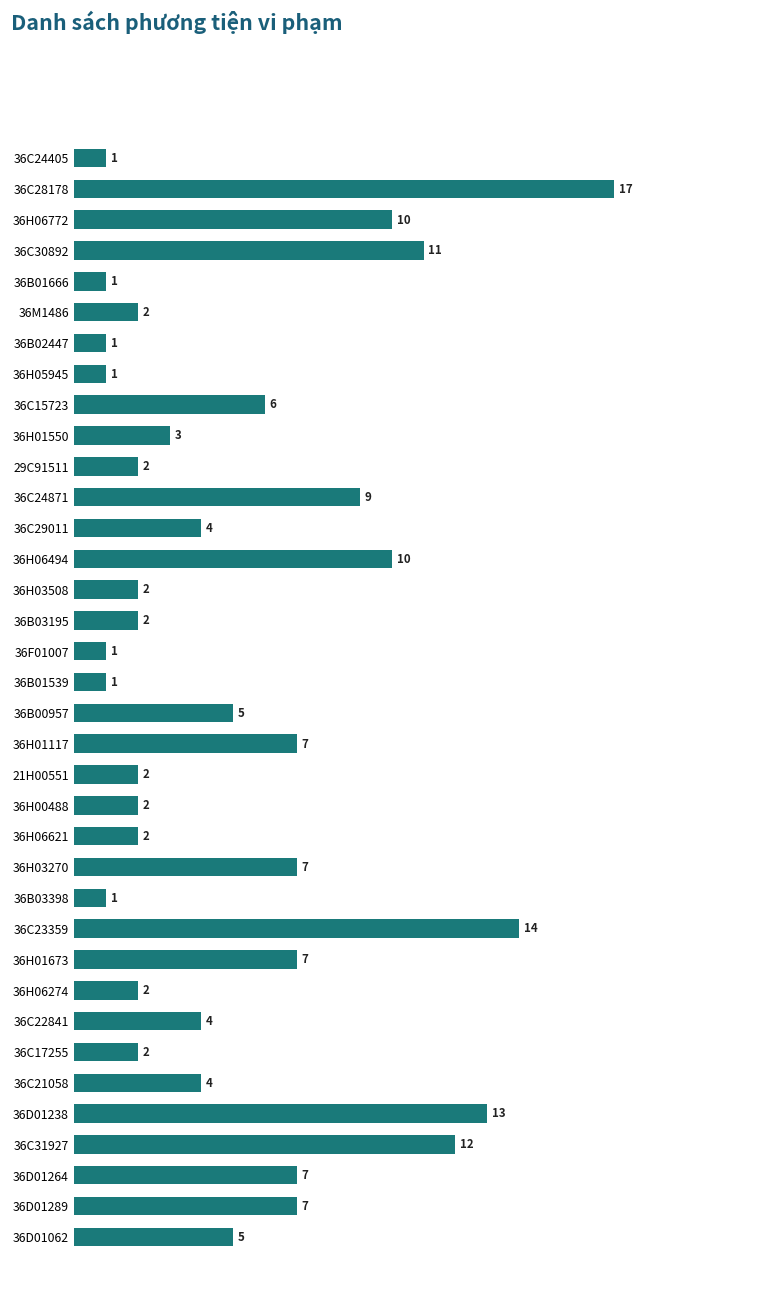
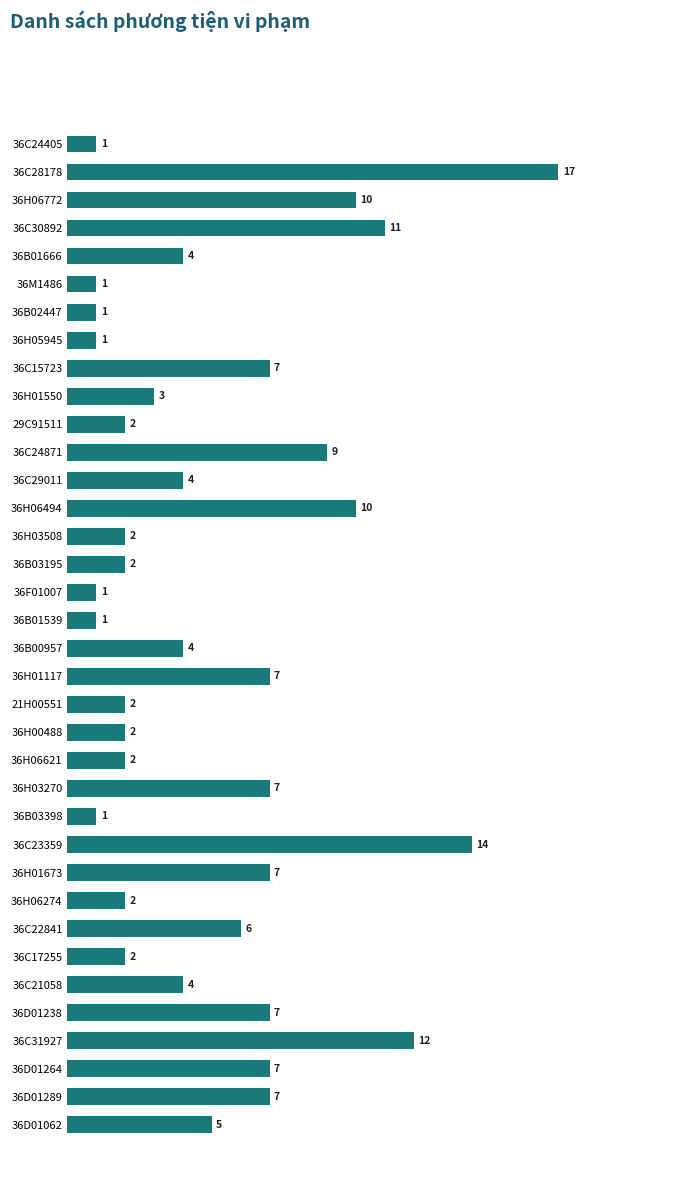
  {
    "36C24405": 1,
    "36C28178": 17,
    "36H06772": 10,
    "36C30892": 11,
-   "36B01666": 1,
-   "36M1486": 2,
+   "36B01666": 4,
+   "36M1486": 1,
    "36B02447": 1,
    "36H05945": 1,
-   "36C15723": 6,
+   "36C15723": 7,
    "36H01550": 3,
    "29C91511": 2,
    "36C24871": 9,
    "36C29011": 4,
    "36H06494": 10,
    "36H03508": 2,
    "36B03195": 2,
    "36F01007": 1,
    "36B01539": 1,
-   "36B00957": 5,
+   "36B00957": 4,
    "36H01117": 7,
    "21H00551": 2,
    "36H00488": 2,
    "36H06621": 2,
    "36H03270": 7,
    "36B03398": 1,
    "36C23359": 14,
    "36H01673": 7,
    "36H06274": 2,
-   "36C22841": 4,
+   "36C22841": 6,
    "36C17255": 2,
    "36C21058": 4,
-   "36D01238": 13,
+   "36D01238": 7,
    "36C31927": 12,
    "36D01264": 7,
    "36D01289": 7,
    "36D01062": 5
  }
